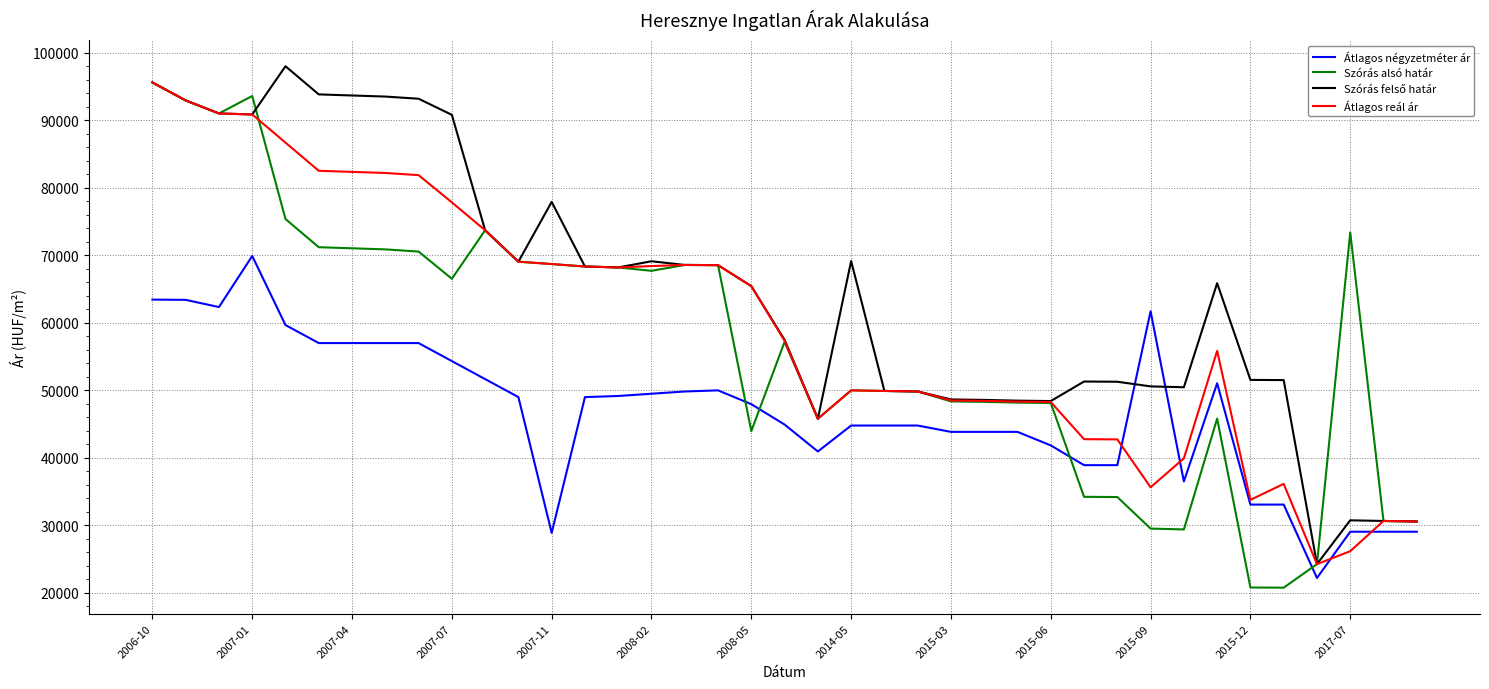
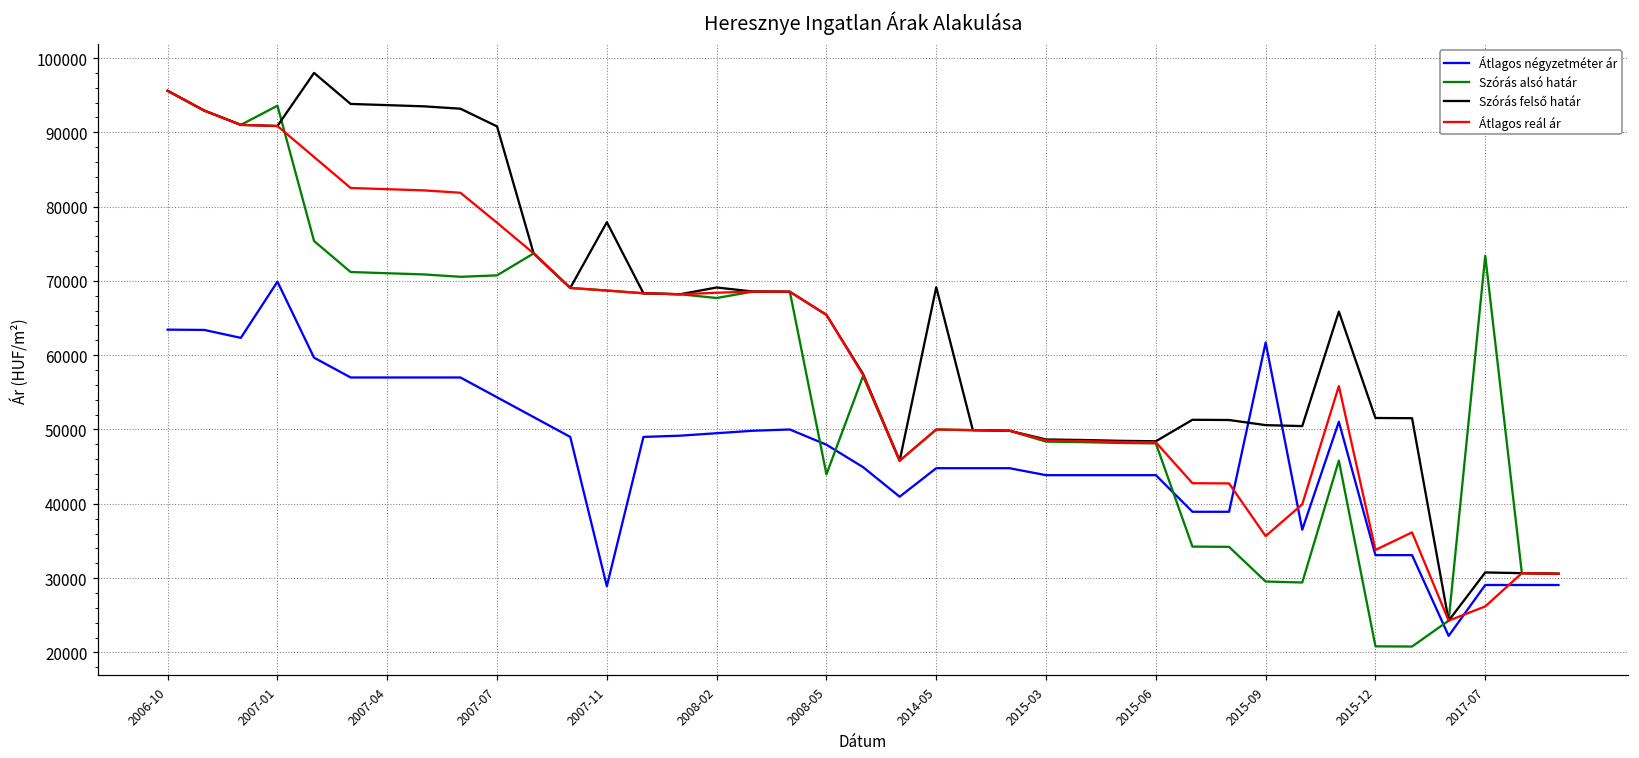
  {
    "Átlagos négyzetméter ár": {
      "2006-10": 63000,
      "2007-01": 70000,
      "2007-04": 57000,
      "2007-07": 54000,
      "2007-11": 29000,
      "2008-02": 50000,
      "2008-05": 48000,
      "2014-05": 45000,
      "2015-03": 44000,
-     "2015-06": 42000,
+     "2015-06": 44000,
      "2015-09": 62000,
      "2015-12": 33000,
      "2017-07": 29000
    },
    "Szórás alsó határ": {
      "2007-01": 94000,
      "2007-04": 71000,
-     "2007-07": 67000,
+     "2007-07": 71000,
      "2008-02": 68000,
      "2008-05": 44000,
      "2015-09": 30000,
      "2015-12": 21000,
      "2017-07": 73000
    },
    "Szórás felső határ": {
      "2007-04": 94000,
      "2007-07": 91000,
      "2007-11": 78000,
      "2008-02": 69000,
      "2014-05": 69000,
      "2015-09": 51000,
      "2015-12": 52000,
      "2017-07": 31000
    },
    "Átlagos reál ár": {
      "2007-04": 82000,
      "2007-07": 78000,
      "2008-02": 68000,
      "2015-09": 36000,
      "2015-12": 34000,
      "2017-07": 26000
    }
  }
